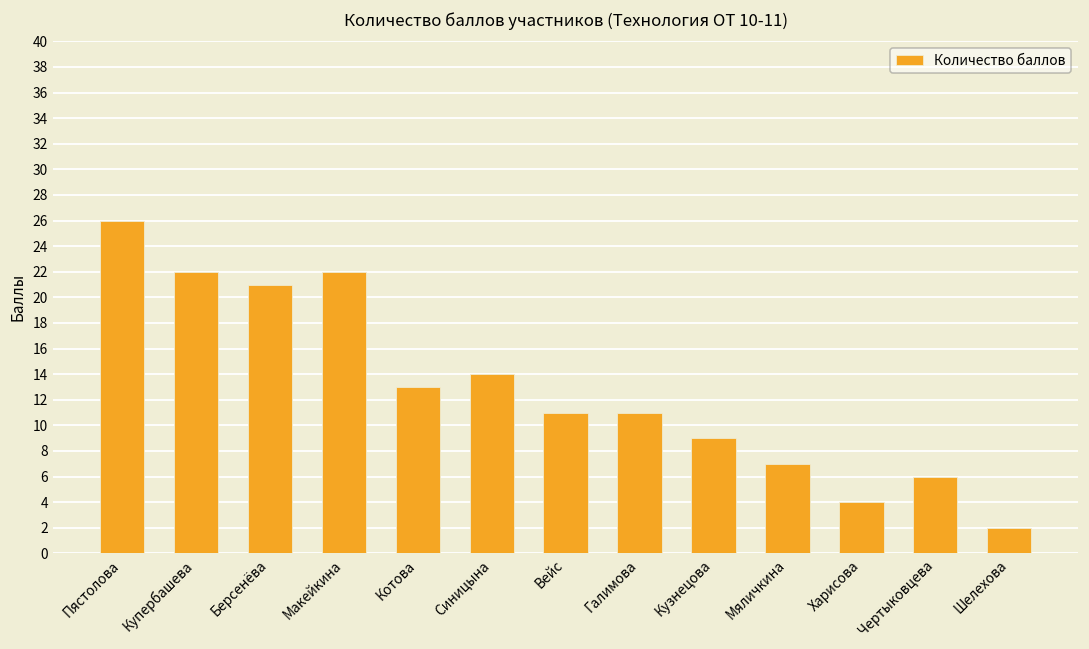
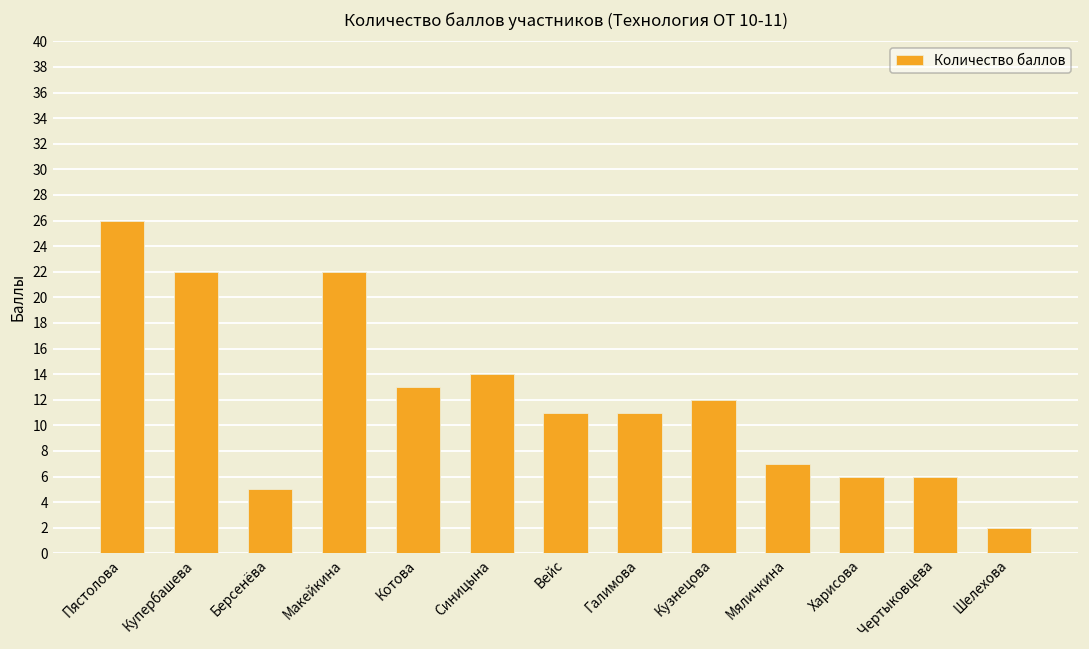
  {
    "Пястолова": 26,
    "Купербашева": 22,
-   "Берсенёва": 21,
+   "Берсенёва": 5,
    "Макейкина": 22,
    "Котова": 13,
    "Синицына": 14,
    "Вейс": 11,
    "Галимова": 11,
-   "Кузнецова": 9,
+   "Кузнецова": 12,
    "Мяличкина": 7,
-   "Харисова": 4,
+   "Харисова": 6,
    "Чертыковцева": 6,
    "Шелехова": 2
  }
